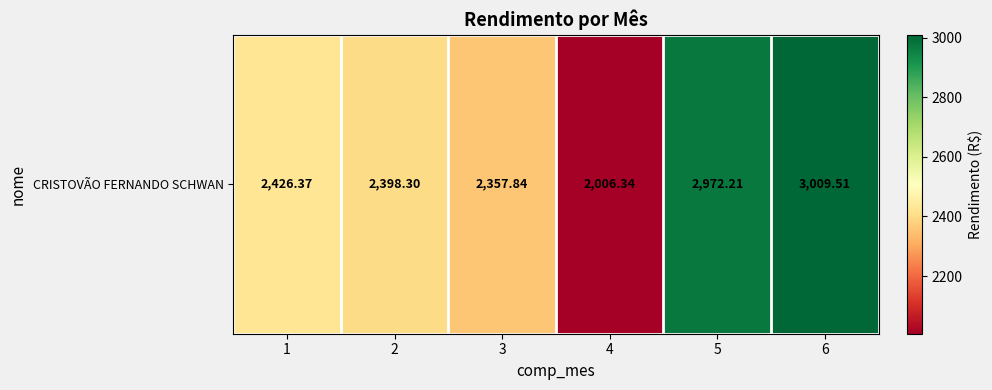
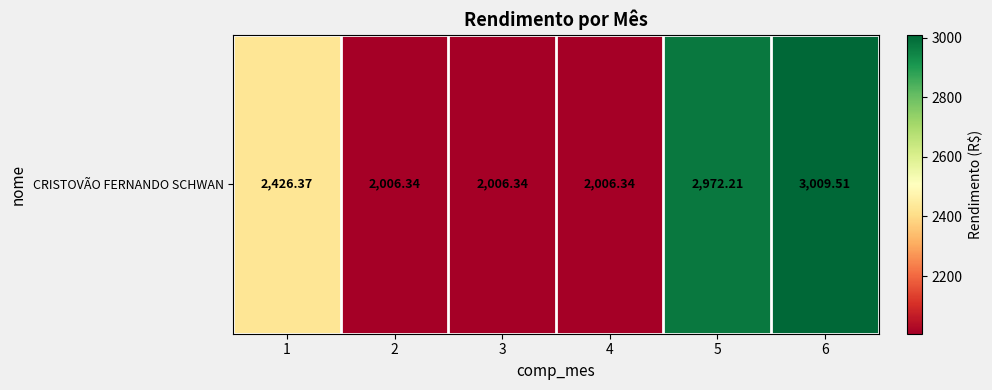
  {
    "CRISTOVÃO FERNANDO SCHWAN": {
      "1": "2,426.37",
-     "2": "2,398.30",
-     "3": "2,357.84",
+     "2": "2,006.34",
+     "3": "2,006.34",
      "4": "2,006.34",
      "5": "2,972.21",
      "6": "3,009.51"
    }
  }
